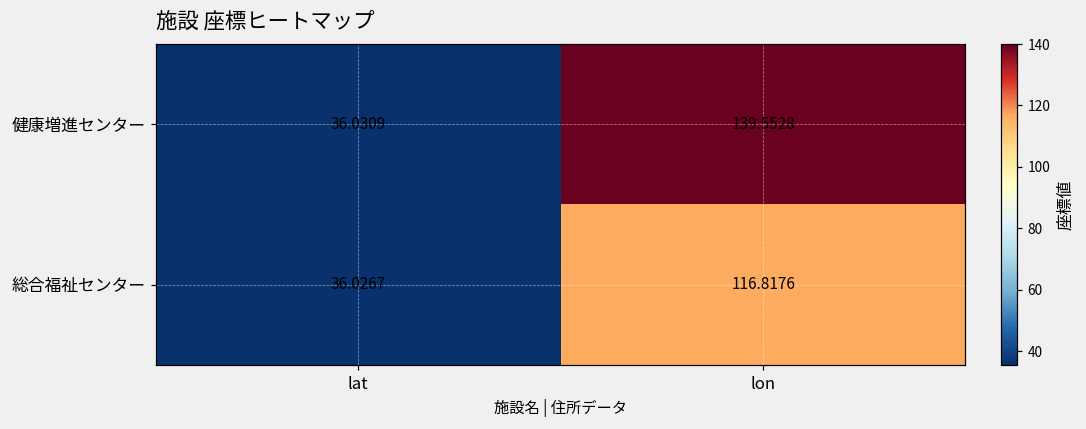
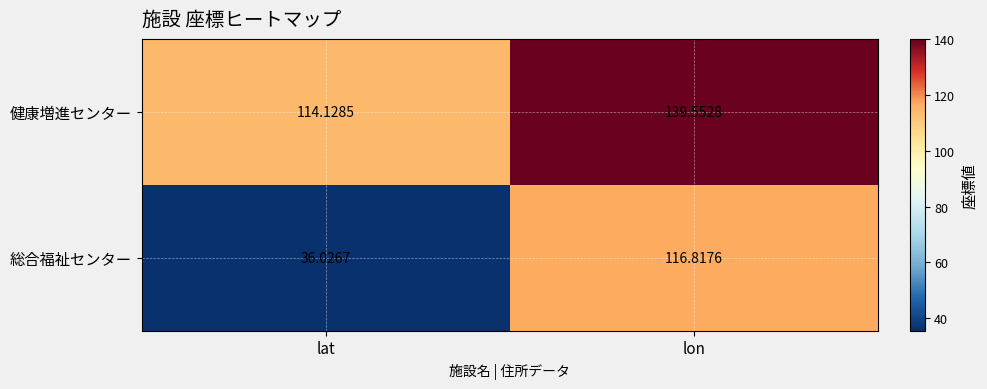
  {
    "健康増進センター": {
-     "lat": 36.0309,
+     "lat": 114.1285,
      "lon": 139.5528
    },
    "総合福祉センター": {
      "lat": 36.0267,
      "lon": 116.8176
    }
  }
